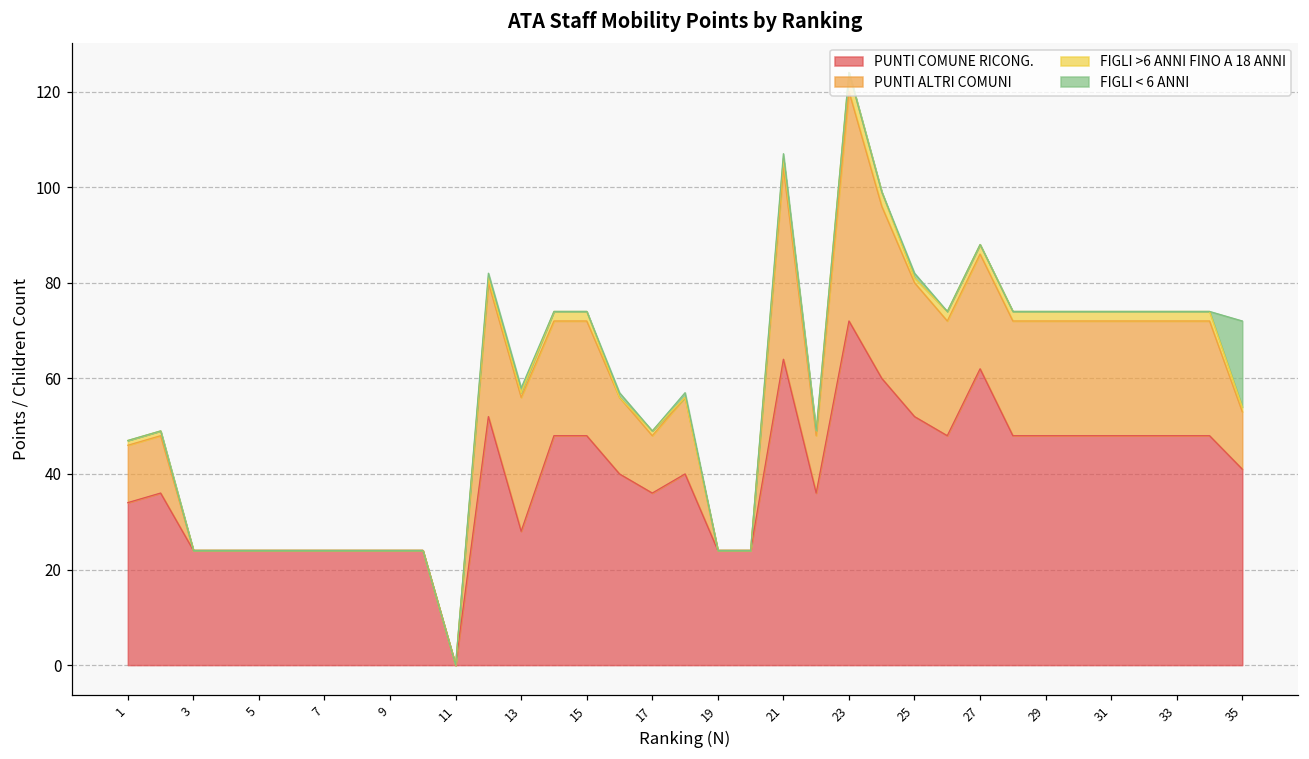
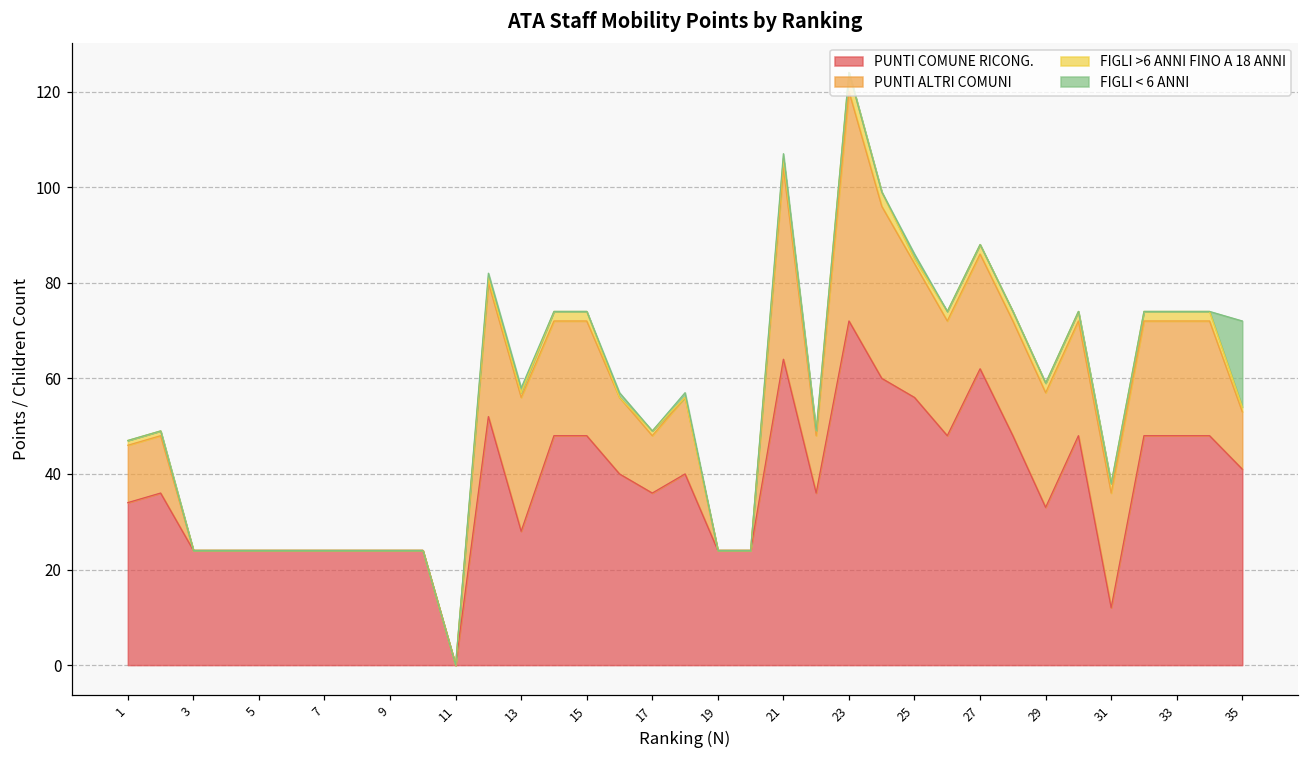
  {
    "PUNTI COMUNE RICONG.": {
      "1": 34,
      "13": 28,
      "15": 48,
      "17": 36,
      "21": 64,
      "23": 72,
-     "25": 52,
+     "25": 56,
      "27": 62,
-     "29": 48,
-     "31": 48,
+     "29": 33,
+     "31": 12,
      "33": 48,
      "35": 41
    },
    "FIGLI < 6 ANNI": {
      "13": 1,
      "21": 1,
      "25": 1,
      "35": 18
    }
  }
